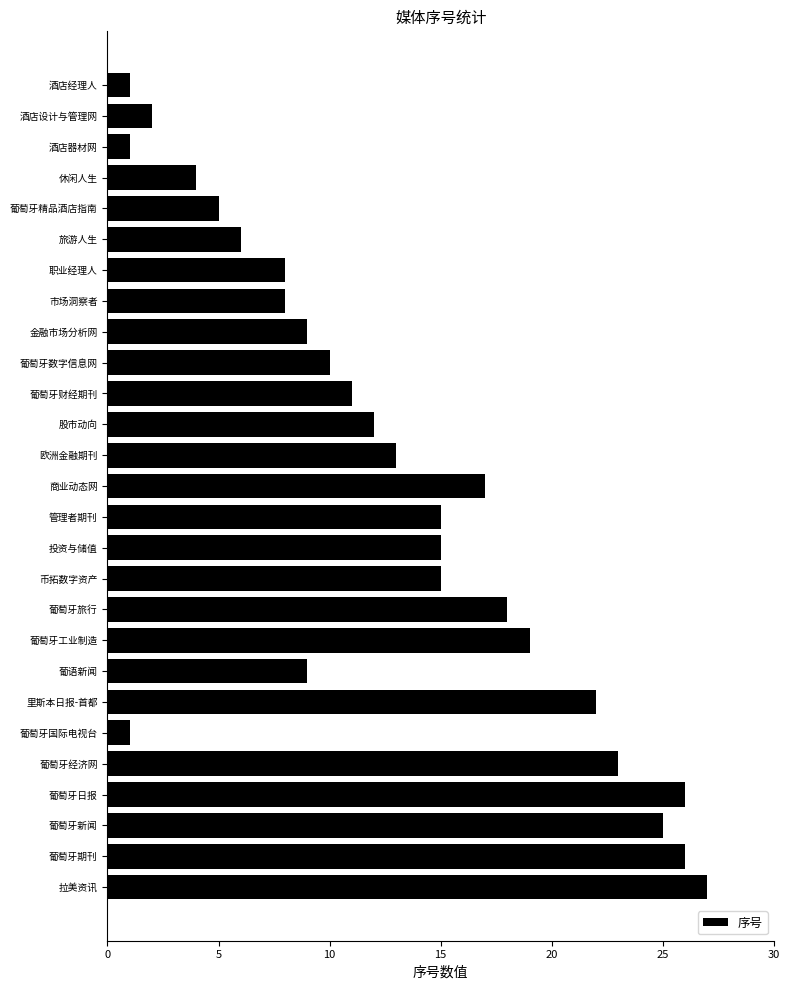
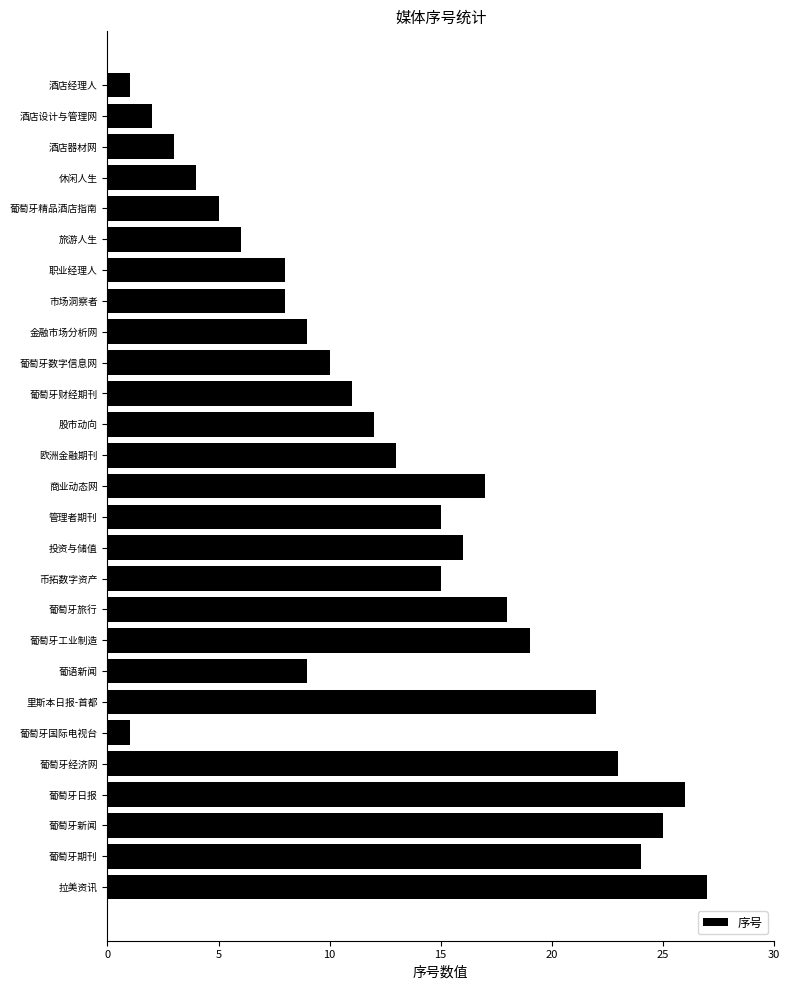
  {
    "酒店经理人": 1,
    "酒店设计与管理网": 2,
-   "酒店器材网": 1,
+   "酒店器材网": 3,
    "休闲人生": 4,
    "葡萄牙精品酒店指南": 5,
    "旅游人生": 6,
    "职业经理人": 8,
    "市场洞察者": 8,
    "金融市场分析网": 9,
    "葡萄牙数字信息网": 10,
    "葡萄牙财经期刊": 11,
    "股市动向": 12,
    "欧洲金融期刊": 13,
    "商业动态网": 17,
    "管理者期刊": 15,
-   "投资与储值": 15,
+   "投资与储值": 16,
    "币拓数字资产": 15,
    "葡萄牙旅行": 18,
    "葡萄牙工业制造": 19,
    "葡语新闻": 9,
    "里斯本日报-首都": 22,
    "葡萄牙国际电视台": 1,
    "葡萄牙经济网": 23,
    "葡萄牙日报": 26,
    "葡萄牙新闻": 25,
-   "葡萄牙期刊": 26,
+   "葡萄牙期刊": 24,
    "拉美资讯": 27
  }
